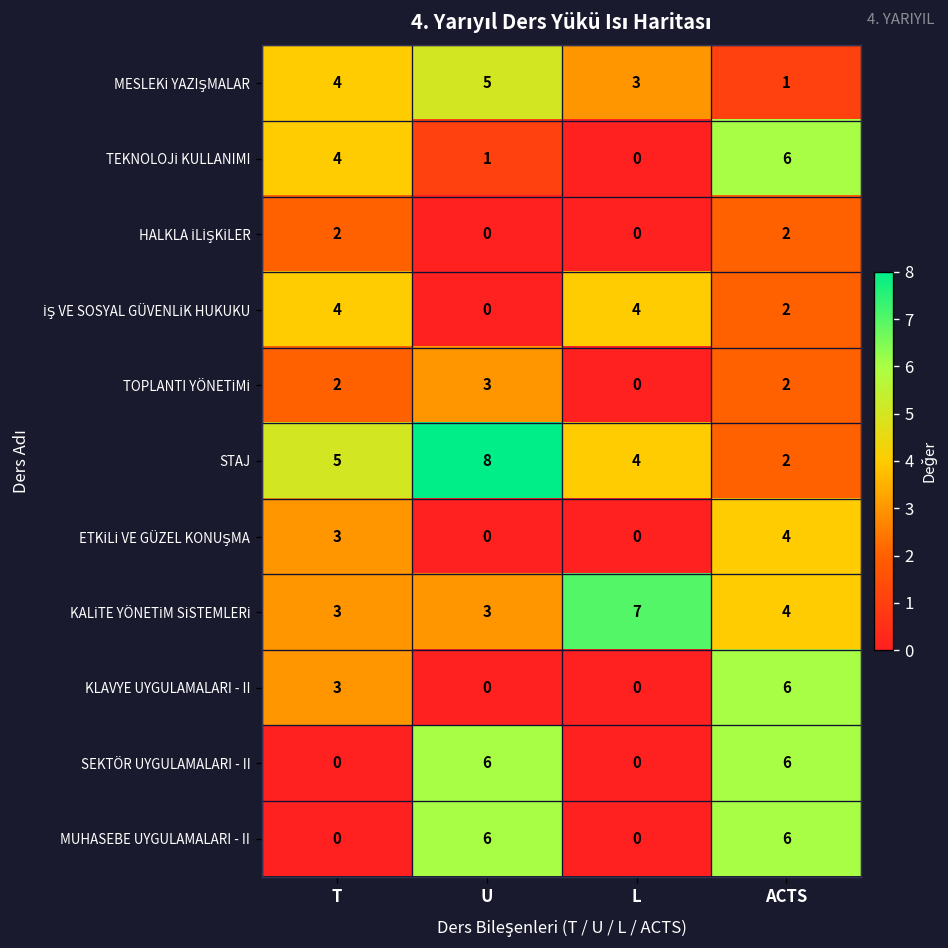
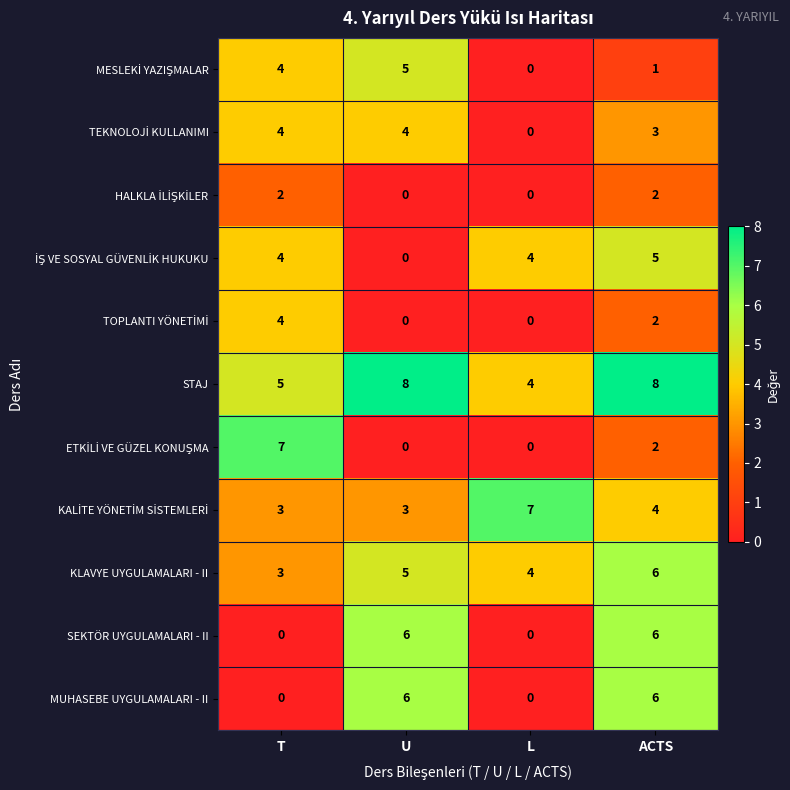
  {
    "MESLEKİ YAZIŞMALAR": {
      "T": 4,
      "U": 5,
-     "L": 3,
+     "L": 0,
      "ACTS": 1
    },
    "TEKNOLOJİ KULLANIMI": {
      "T": 4,
-     "U": 1,
+     "U": 4,
      "L": 0,
-     "ACTS": 6
+     "ACTS": 3
    },
    "HALKLA İLİŞKİLER": {
      "T": 2,
      "U": 0,
      "L": 0,
      "ACTS": 2
    },
    "İŞ VE SOSYAL GÜVENLİK HUKUKU": {
      "T": 4,
      "U": 0,
      "L": 4,
-     "ACTS": 2
+     "ACTS": 5
    },
    "TOPLANTI YÖNETİMİ": {
-     "T": 2,
-     "U": 3,
+     "T": 4,
+     "U": 0,
      "L": 0,
      "ACTS": 2
    },
    "STAJ": {
      "T": 5,
      "U": 8,
      "L": 4,
-     "ACTS": 2
+     "ACTS": 8
    },
    "ETKİLİ VE GÜZEL KONUŞMA": {
-     "T": 3,
+     "T": 7,
      "U": 0,
      "L": 0,
-     "ACTS": 4
+     "ACTS": 2
    },
    "KALİTE YÖNETİM SİSTEMLERİ": {
      "T": 3,
      "U": 3,
      "L": 7,
      "ACTS": 4
    },
    "KLAVYE UYGULAMALARI - II": {
      "T": 3,
-     "U": 0,
-     "L": 0,
+     "U": 5,
+     "L": 4,
      "ACTS": 6
    },
    "SEKTÖR UYGULAMALARI - II": {
      "T": 0,
      "U": 6,
      "L": 0,
      "ACTS": 6
    },
    "MUHASEBE UYGULAMALARI - II": {
      "T": 0,
      "U": 6,
      "L": 0,
      "ACTS": 6
    }
  }
